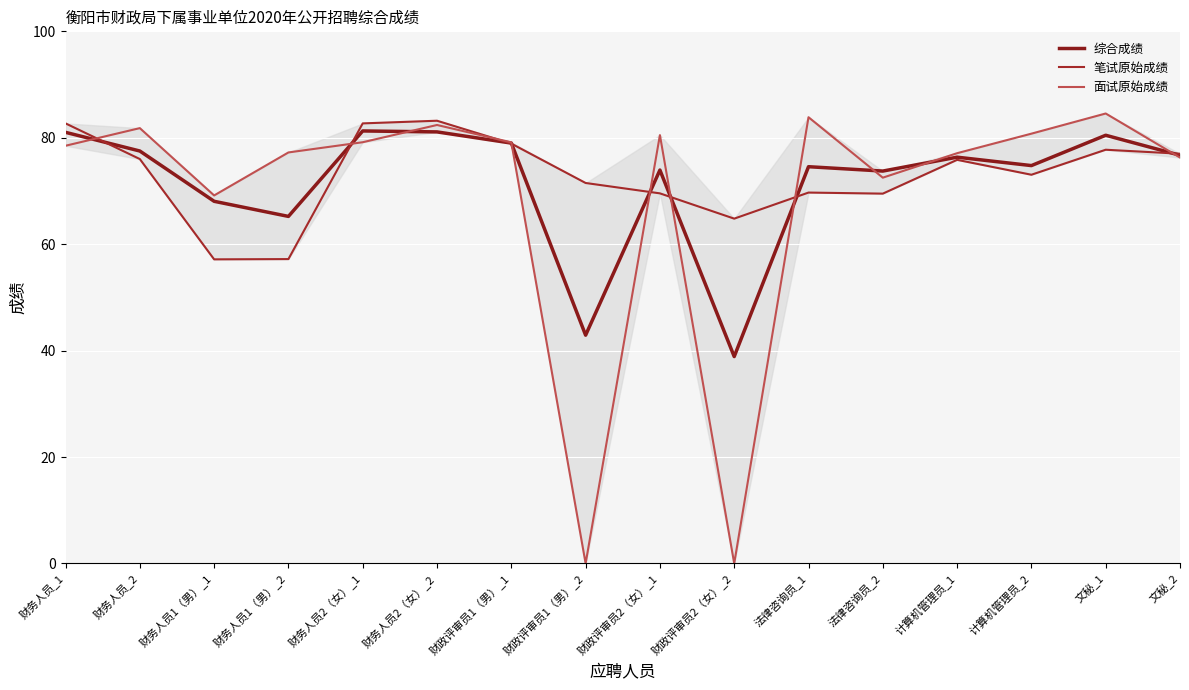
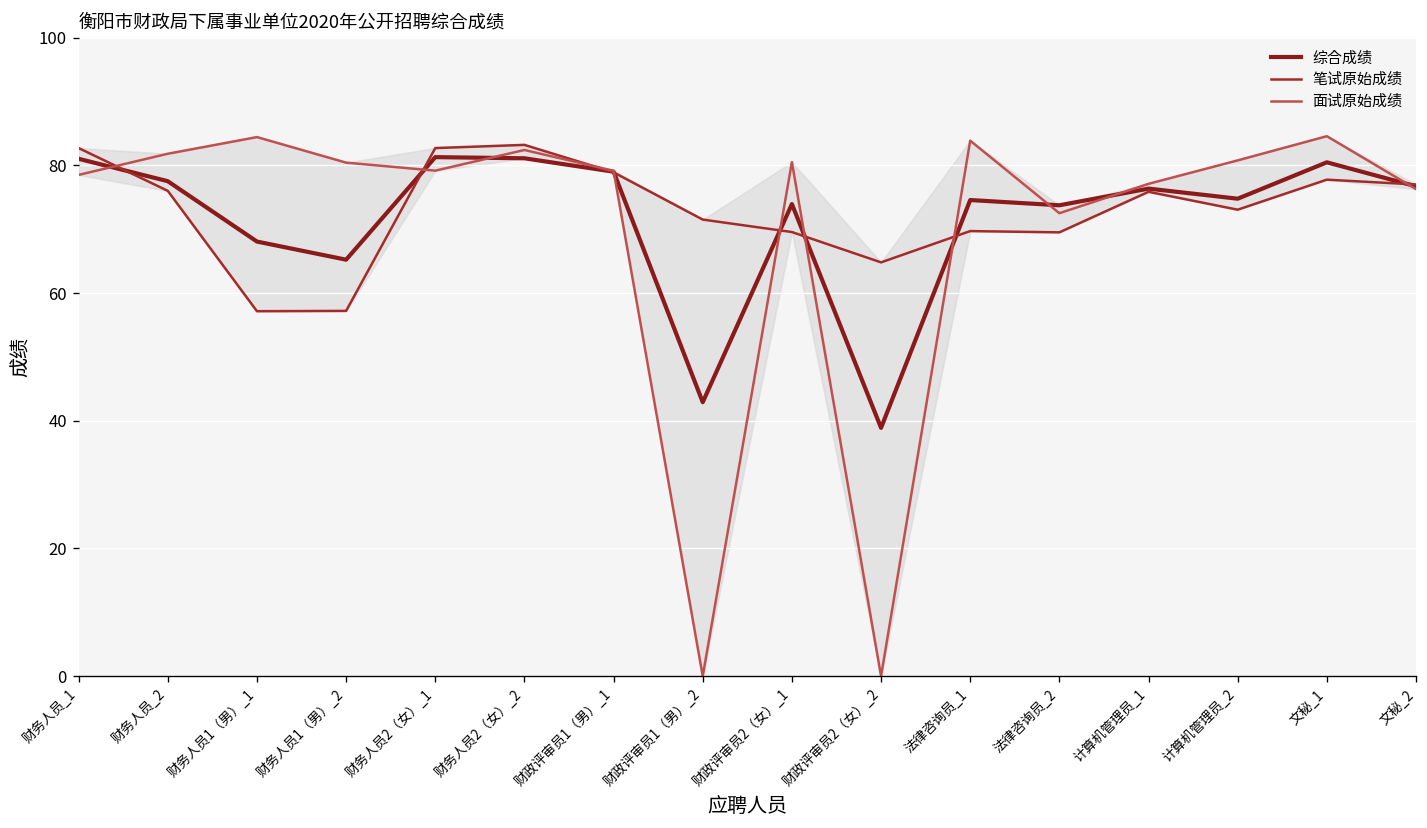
  {
    "面试原始成绩": {
      "财务人员_1": 79,
-     "财务人员1（男）_1": 69,
-     "财务人员1（男）_2": 77,
+     "财务人员1（男）_1": 84,
+     "财务人员1（男）_2": 80,
      "财务人员2（女）_1": 79,
      "财务人员2（女）_2": 82,
      "财政评审员1（男）_2": 0,
      "财政评审员2（女）_2": 0,
      "法律咨询员_2": 73
    }
  }
